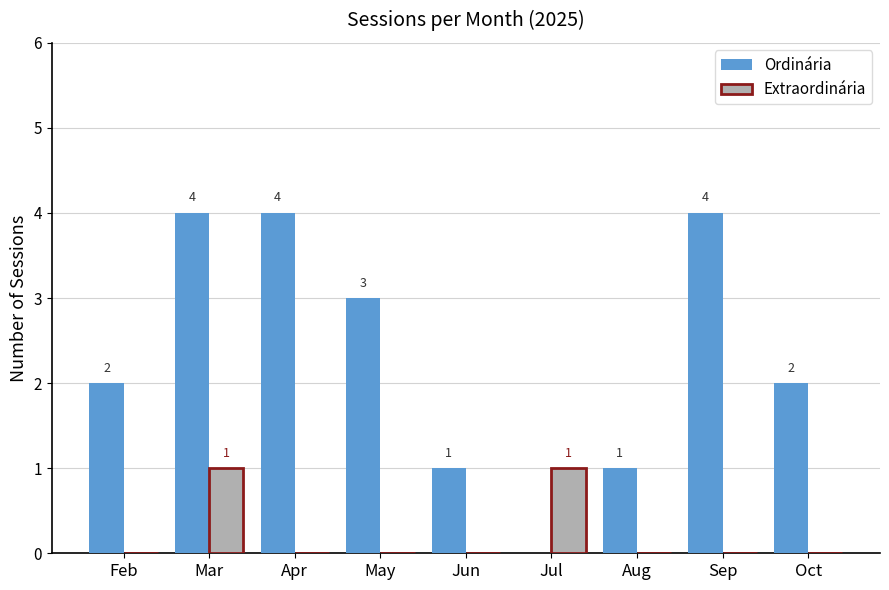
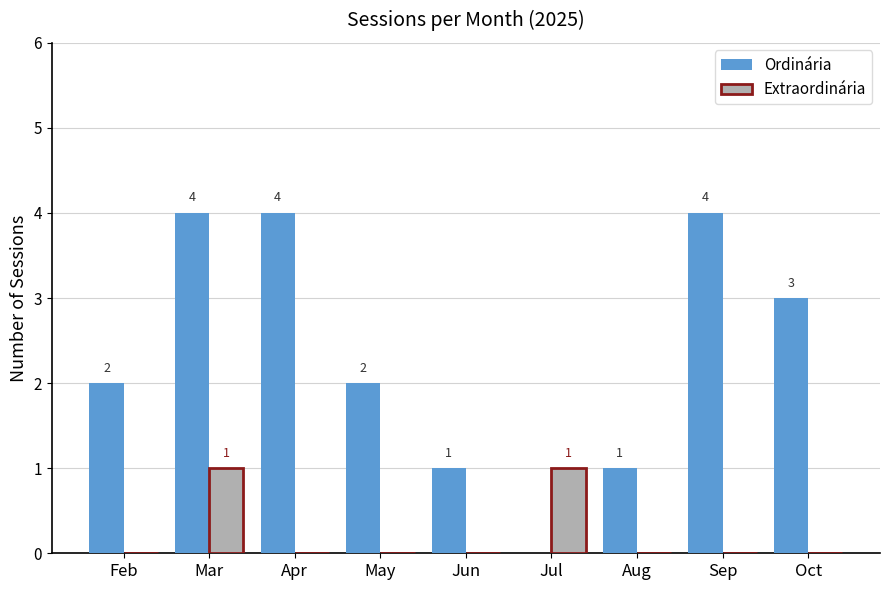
  {
    "Ordinária": {
      "Feb": 2,
      "Mar": 4,
      "Apr": 4,
-     "May": 3,
+     "May": 2,
      "Jun": 1,
      "Aug": 1,
      "Sep": 4,
-     "Oct": 2
+     "Oct": 3
    },
    "Extraordinária": {
      "Mar": 1,
      "Jul": 1
    }
  }
